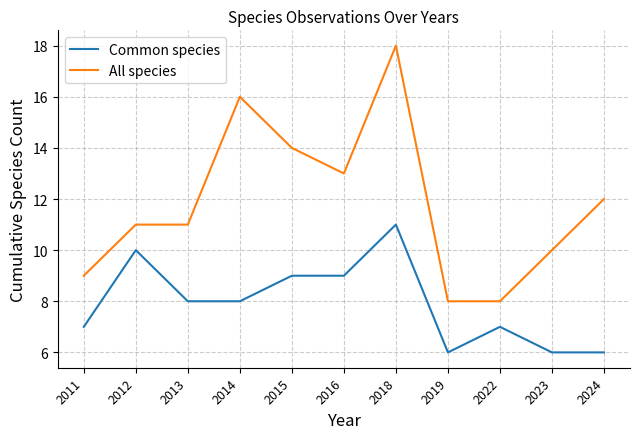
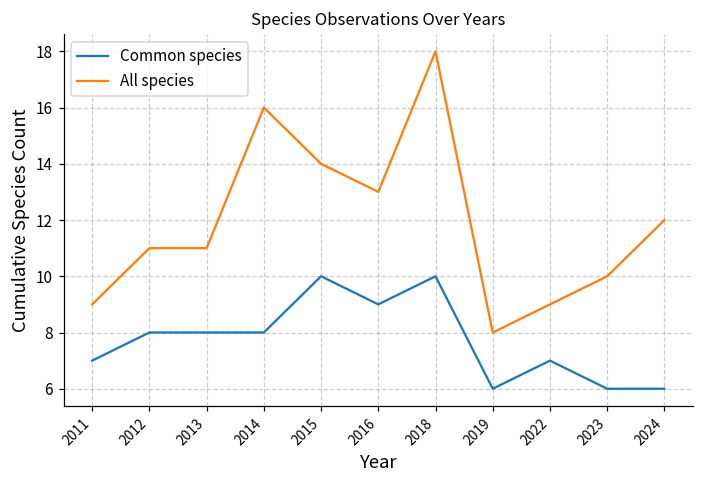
  {
    "Common species": {
      "2011": 7,
-     "2012": 10,
+     "2012": 8,
      "2013": 8,
      "2014": 8,
-     "2015": 9,
+     "2015": 10,
      "2016": 9,
-     "2018": 11,
+     "2018": 10,
      "2019": 6,
      "2022": 7,
      "2023": 6,
      "2024": 6
    },
    "All species": {
      "2011": 9,
      "2012": 11,
      "2013": 11,
      "2014": 16,
      "2015": 14,
      "2016": 13,
      "2018": 18,
      "2019": 8,
-     "2022": 8,
+     "2022": 9,
      "2023": 10,
      "2024": 12
    }
  }
